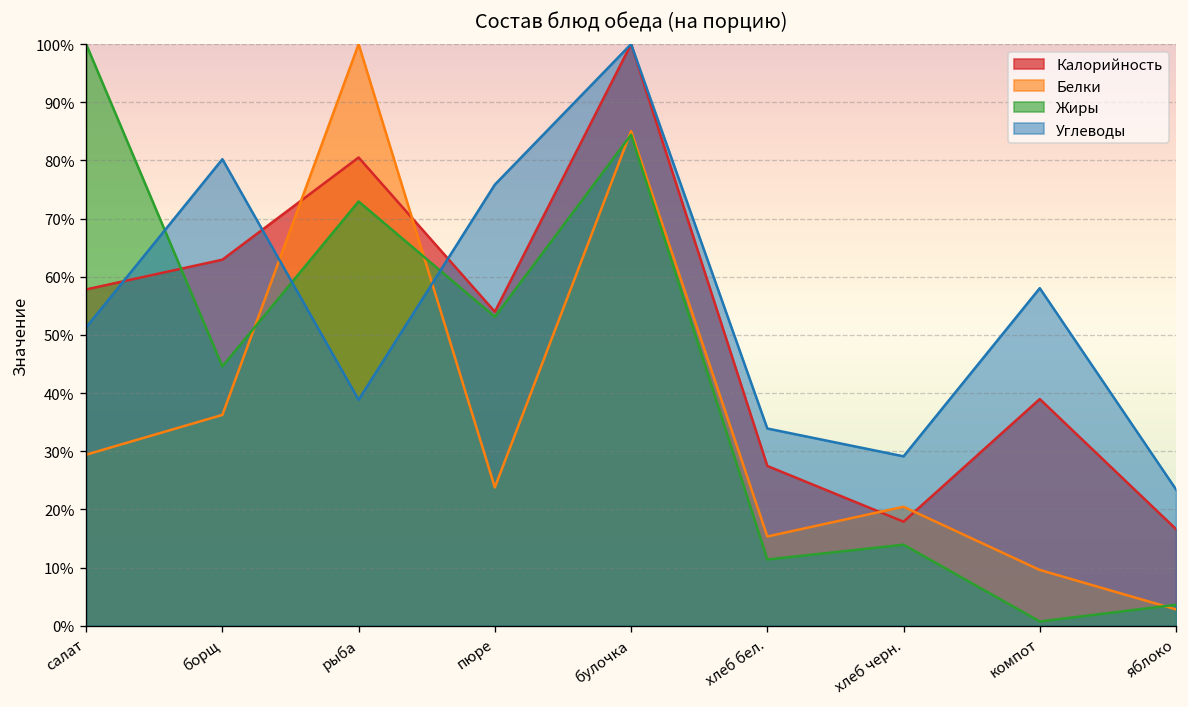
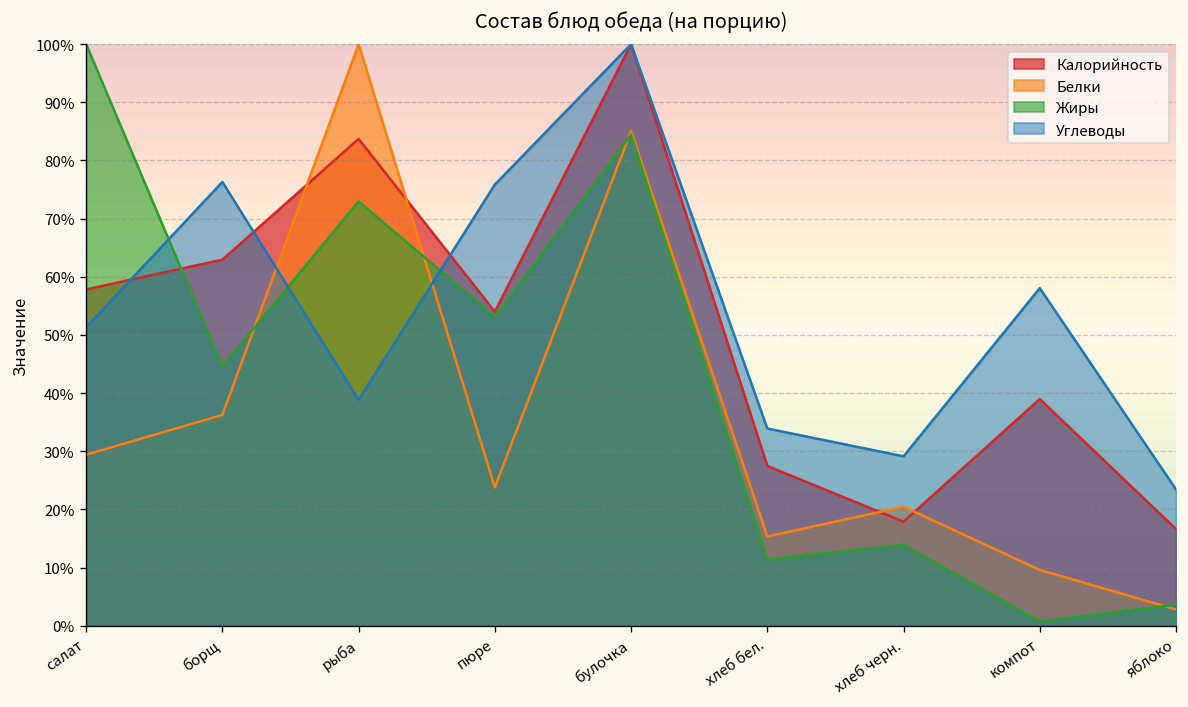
  {
    "Калорийность": {
      "салат": "58%",
      "борщ": "63%",
-     "рыба": "81%",
+     "рыба": "84%",
      "пюре": "54%",
      "хлеб бел.": "27%",
      "хлеб черн.": "18%",
      "компот": "39%",
      "яблоко": "17%"
    },
    "Белки": {
      "салат": "29%",
      "борщ": "36%",
      "рыба": "100%",
      "пюре": "24%",
      "булочка": "85%",
      "хлеб бел.": "15%",
      "хлеб черн.": "20%",
      "компот": "10%",
      "яблоко": "3%"
    },
    "Жиры": {
      "салат": "100%",
      "борщ": "45%",
      "рыба": "73%",
      "пюре": "53%",
      "булочка": "84%",
      "хлеб бел.": "11%",
      "хлеб черн.": "14%",
      "компот": "1%",
      "яблоко": "4%"
    },
    "Углеводы": {
      "салат": "51%",
-     "борщ": "80%",
+     "борщ": "76%",
      "рыба": "39%",
      "пюре": "76%",
      "хлеб бел.": "34%",
      "хлеб черн.": "29%",
      "компот": "58%",
      "яблоко": "23%"
    }
  }
